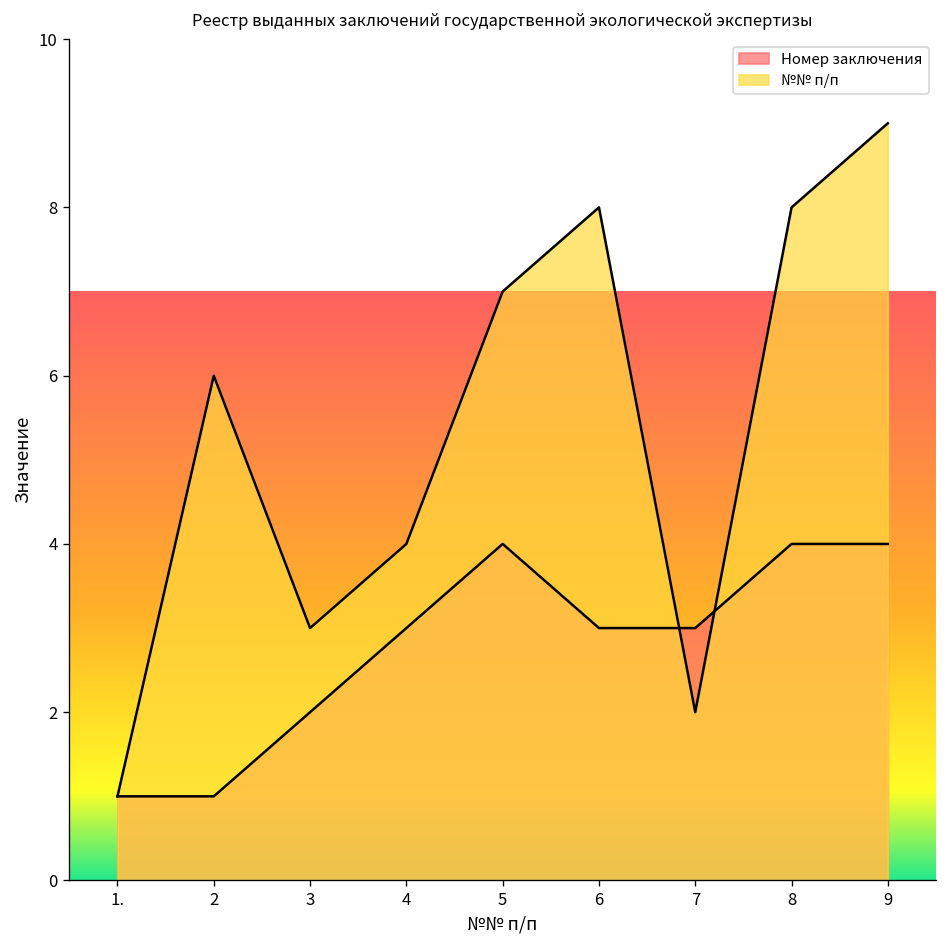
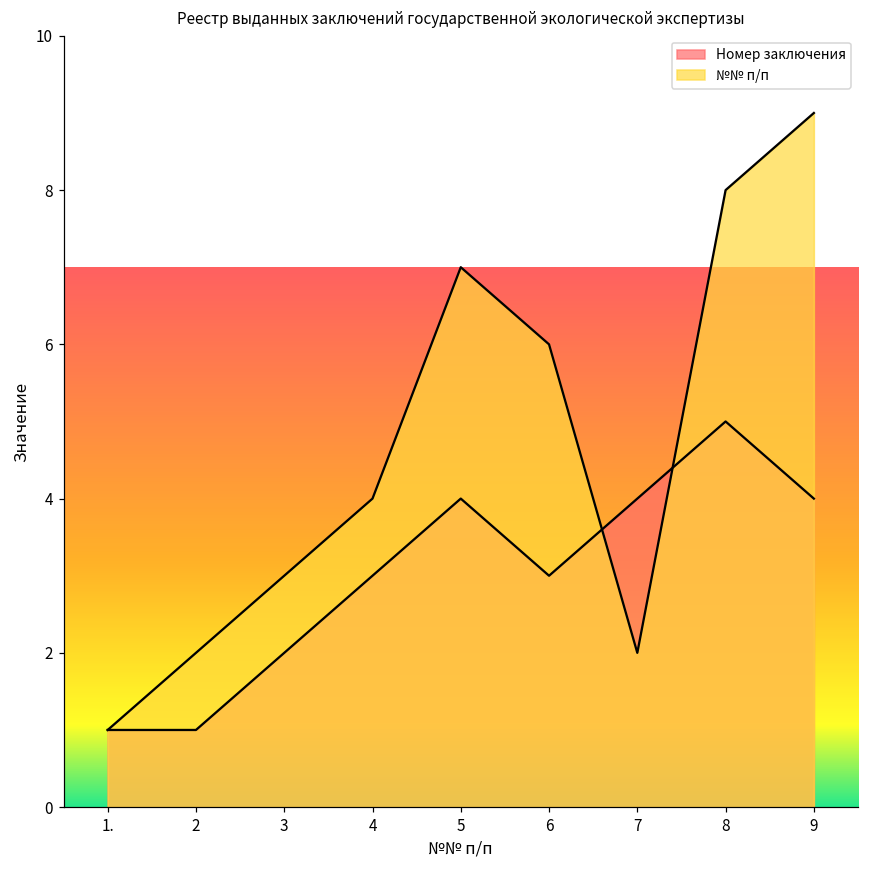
  {
    "Номер заключения": {
      "2": 1,
      "3": 2,
      "4": 3,
      "5": 4,
      "6": 3,
-     "7": 3,
-     "8": 4,
+     "7": 4,
+     "8": 5,
      "9": 4
    },
    "№№ п/п": {
-     "2": 6,
+     "2": 2,
      "3": 3,
      "4": 4,
      "5": 7,
-     "6": 8,
+     "6": 6,
      "7": 2,
      "8": 8,
      "9": 9
    }
  }
